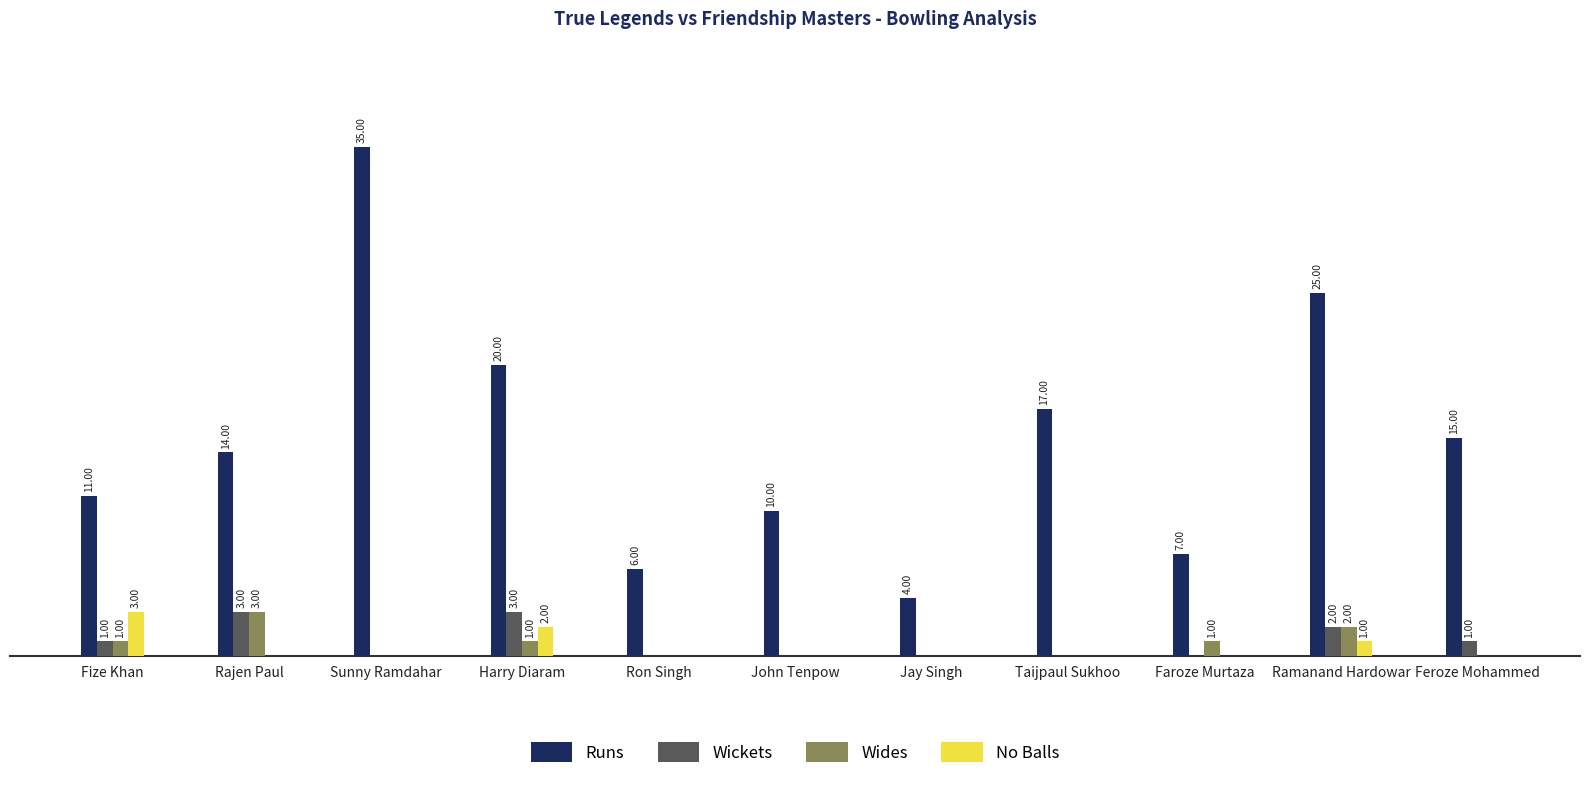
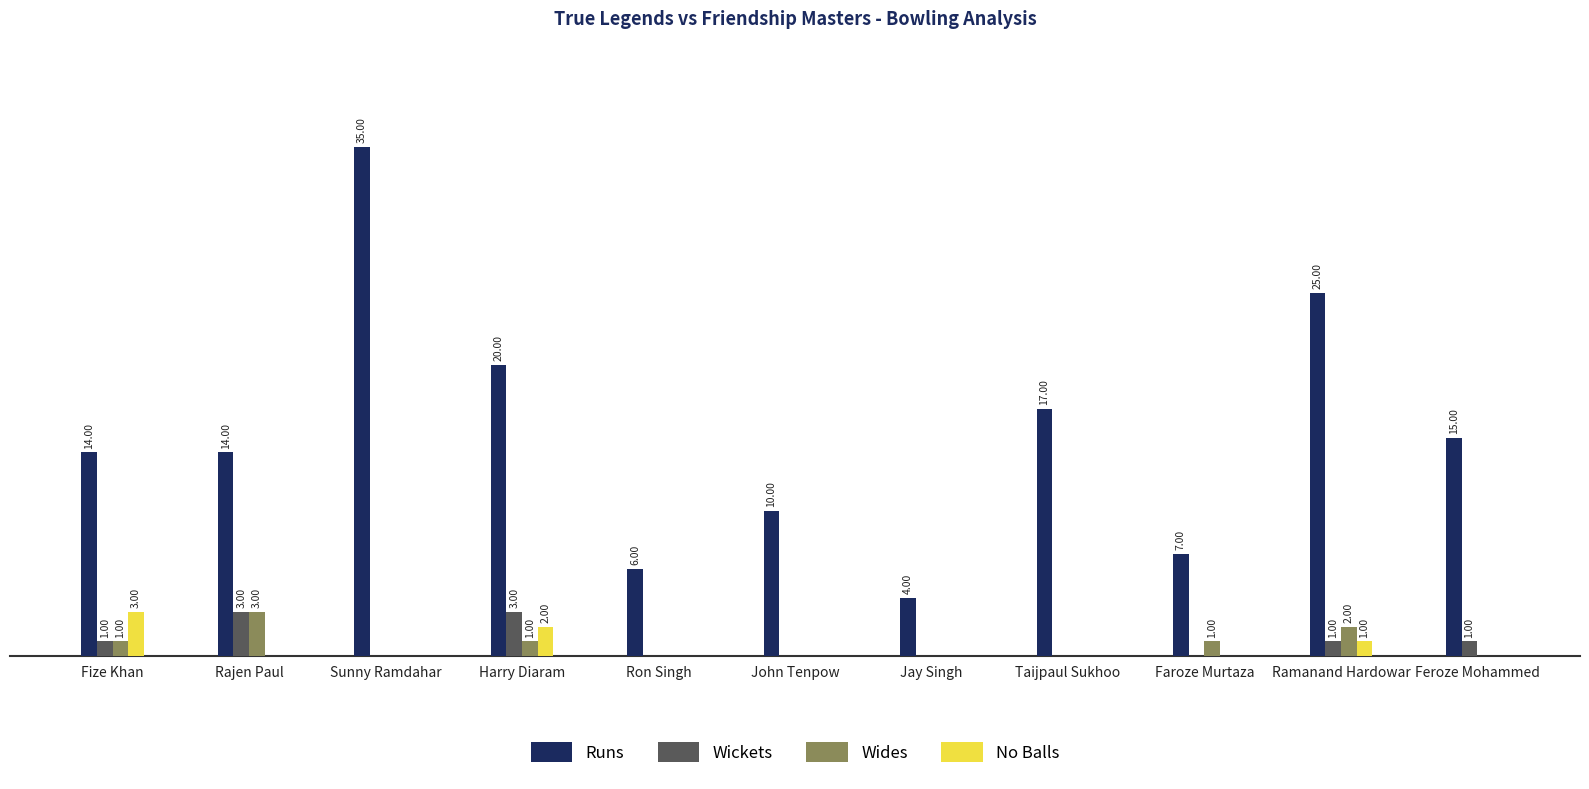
  {
    "Runs": {
-     "Fize Khan": 11.00,
+     "Fize Khan": 14.00,
      "Rajen Paul": 14.00,
      "Sunny Ramdahar": 35.00,
      "Harry Diaram": 20.00,
      "Ron Singh": 6.00,
      "John Tenpow": 10.00,
      "Jay Singh": 4.00,
      "Taijpaul Sukhoo": 17.00,
      "Faroze Murtaza": 7.00,
      "Ramanand Hardowar": 25.00,
      "Feroze Mohammed": 15.00
    },
    "Wickets": {
      "Fize Khan": 1.00,
      "Rajen Paul": 3.00,
      "Harry Diaram": 3.00,
-     "Ramanand Hardowar": 2.00,
+     "Ramanand Hardowar": 1.00,
      "Feroze Mohammed": 1.00
    },
    "Wides": {
      "Fize Khan": 1.00,
      "Rajen Paul": 3.00,
      "Harry Diaram": 1.00,
      "Faroze Murtaza": 1.00,
      "Ramanand Hardowar": 2.00
    },
    "No Balls": {
      "Fize Khan": 3.00,
      "Harry Diaram": 2.00,
      "Ramanand Hardowar": 1.00
    }
  }
